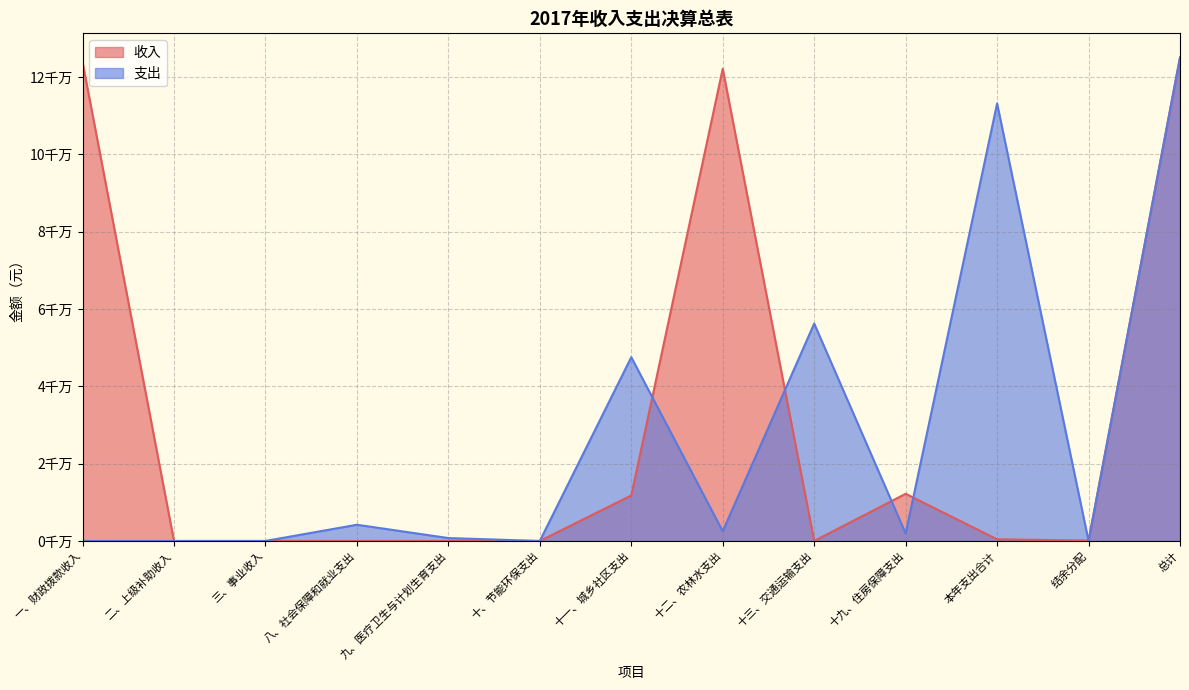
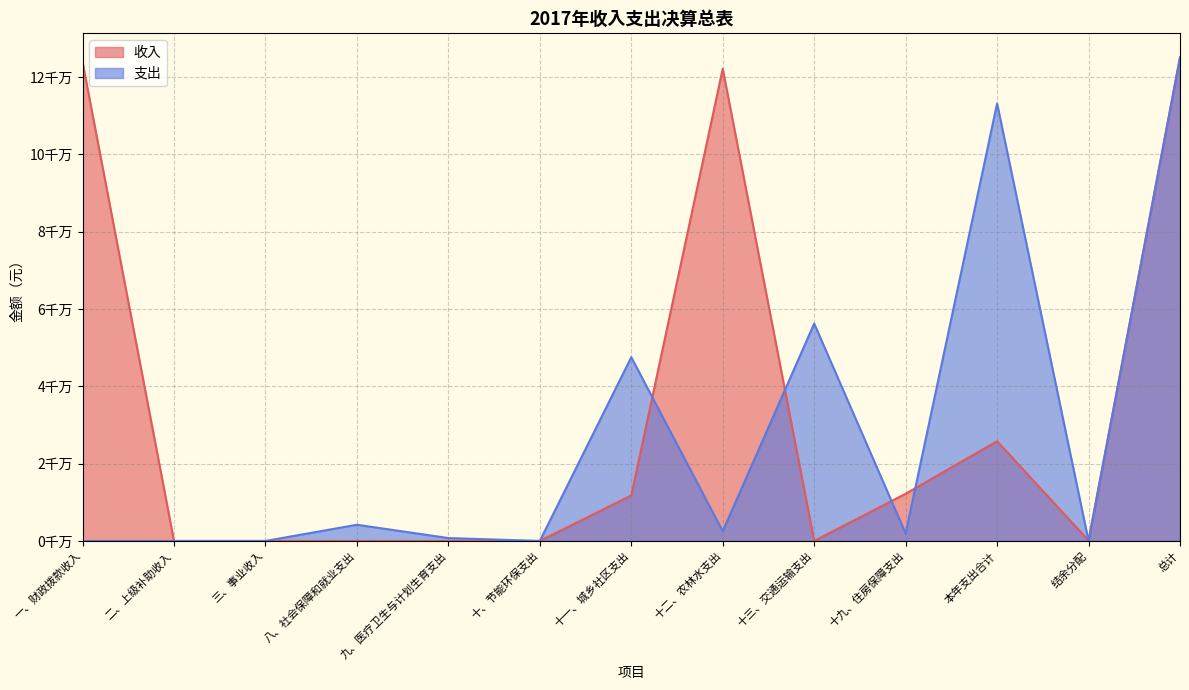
  {
    "收入": {
      "一、财政拨款收入": "12.4千万",
      "八、社会保障和就业支出": "0.0千万",
      "九、医疗卫生与计划生育支出": "0.0千万",
      "十一、城乡社区支出": "1.2千万",
      "十二、农林水支出": "12.2千万",
      "十三、交通运输支出": "0.0千万",
      "十九、住房保障支出": "1.2千万",
-     "本年支出合计": "0.0千万"
+     "本年支出合计": "2.6千万"
    },
    "支出": {
      "一、财政拨款收入": "0.0千万",
      "八、社会保障和就业支出": "0.4千万",
      "九、医疗卫生与计划生育支出": "0.1千万",
      "十一、城乡社区支出": "4.8千万",
      "十二、农林水支出": "0.3千万",
      "十三、交通运输支出": "5.6千万",
      "十九、住房保障支出": "0.2千万",
      "本年支出合计": "11.3千万"
    }
  }
